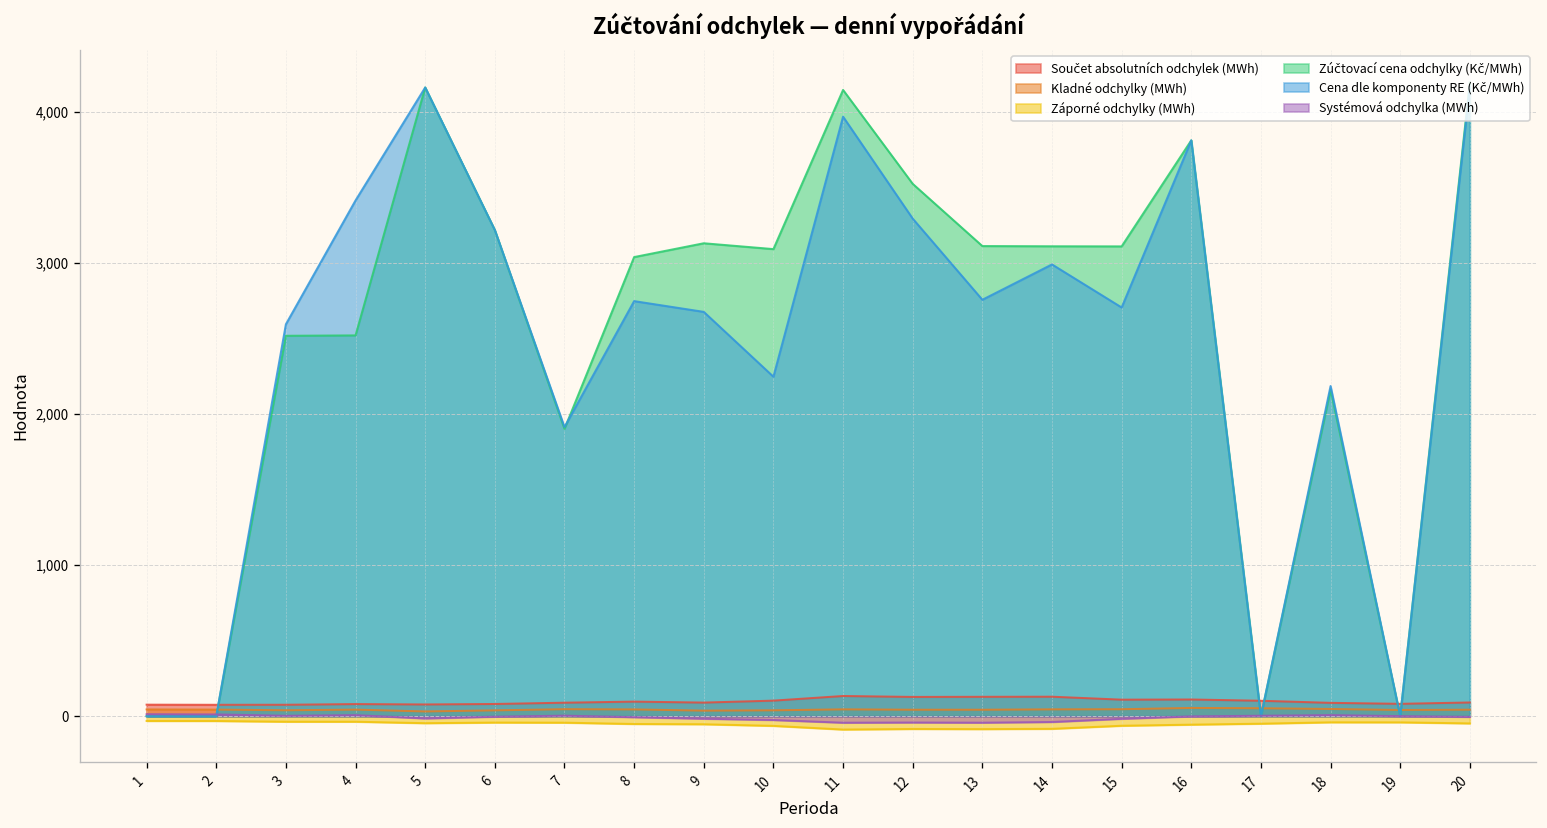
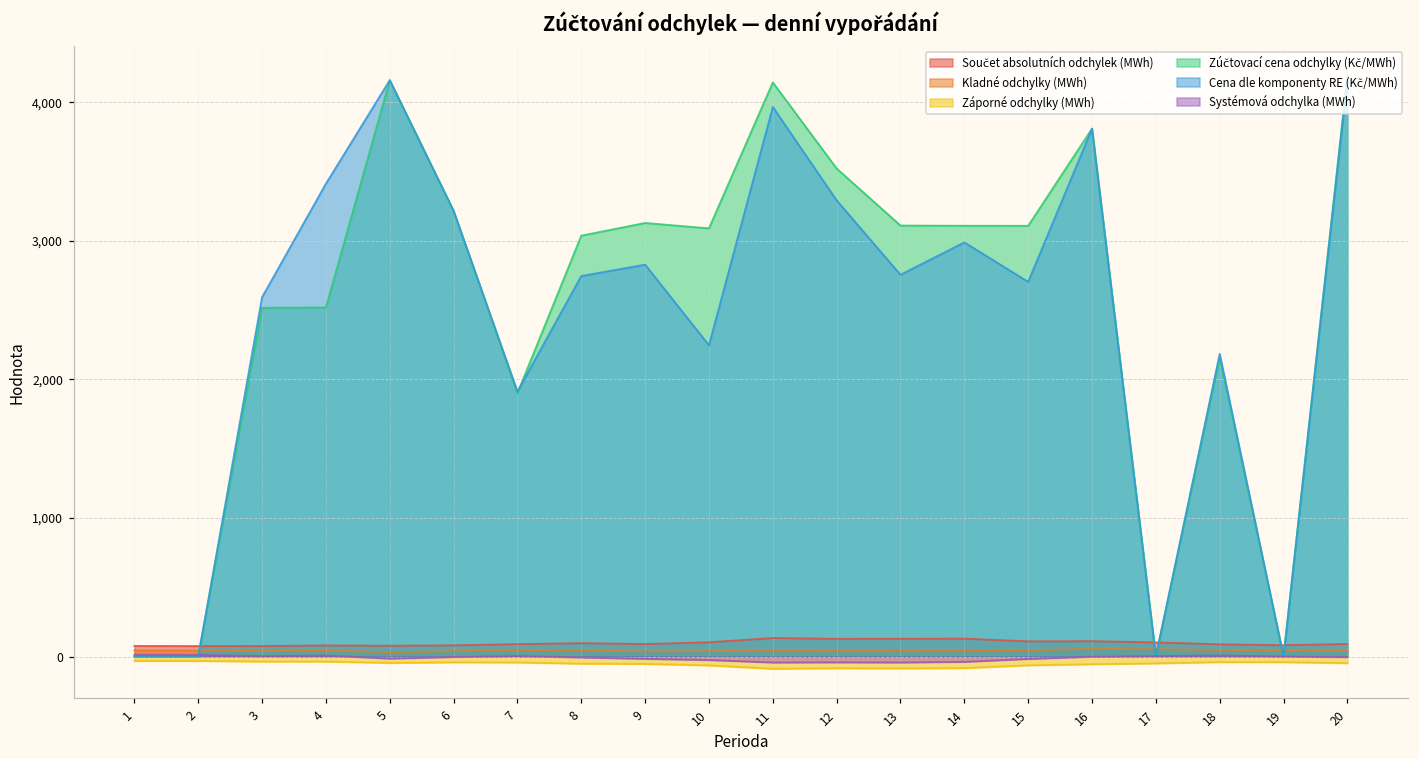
  {
    "Zúčtovací cena odchylky (Kč/MWh)": {
      "3": "2,520",
      "4": "2,520",
      "8": "3,040",
      "9": "3,130",
      "10": "3,090",
      "11": "4,140",
      "12": "3,520",
      "13": "3,110",
      "14": "3,110",
      "15": "3,110",
      "18": "2,160"
    },
    "Cena dle komponenty RE (Kč/MWh)": {
      "3": "2,590",
      "4": "3,410",
      "8": "2,750",
-     "9": "2,680",
+     "9": "2,830",
      "10": "2,250",
      "11": "3,970",
      "12": "3,290",
      "13": "2,760",
      "14": "2,990",
      "15": "2,700",
      "18": "2,180"
    }
  }
